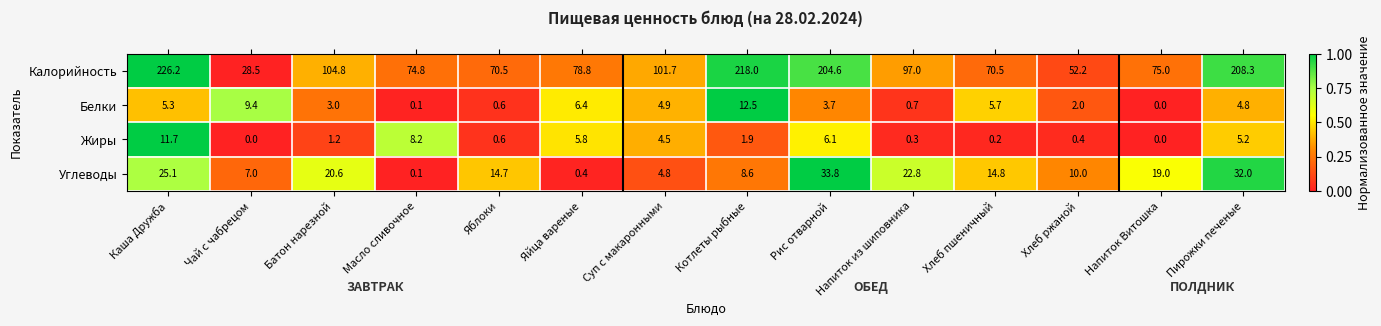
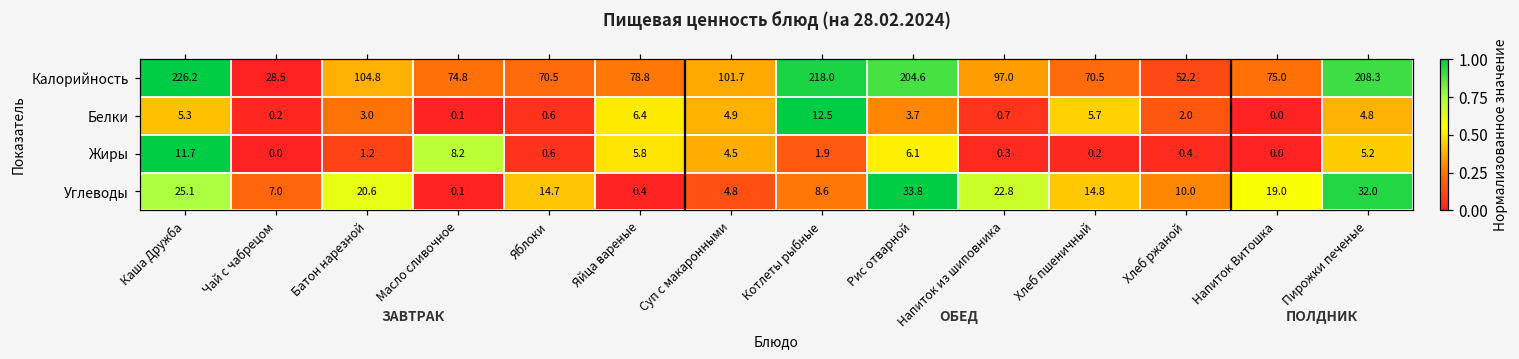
  {
    "Калорийность": {
      "Каша Дружба": 226.2,
      "Чай с чабрецом": 28.5,
      "Батон нарезной": 104.8,
      "Масло сливочное": 74.8,
      "Яблоки": 70.5,
      "Яйца вареные": 78.8,
      "Суп с макаронными": 101.7,
      "Котлеты рыбные": 218.0,
      "Рис отварной": 204.6,
      "Напиток из шиповника": 97.0,
      "Хлеб пшеничный": 70.5,
      "Хлеб ржаной": 52.2,
      "Напиток Витошка": 75.0,
      "Пирожки печеные": 208.3
    },
    "Белки": {
      "Каша Дружба": 5.3,
-     "Чай с чабрецом": 9.4,
+     "Чай с чабрецом": 0.2,
      "Батон нарезной": 3.0,
      "Масло сливочное": 0.1,
      "Яблоки": 0.6,
      "Яйца вареные": 6.4,
      "Суп с макаронными": 4.9,
      "Котлеты рыбные": 12.5,
      "Рис отварной": 3.7,
      "Напиток из шиповника": 0.7,
      "Хлеб пшеничный": 5.7,
      "Хлеб ржаной": 2.0,
      "Напиток Витошка": 0.0,
      "Пирожки печеные": 4.8
    },
    "Жиры": {
      "Каша Дружба": 11.7,
      "Чай с чабрецом": 0.0,
      "Батон нарезной": 1.2,
      "Масло сливочное": 8.2,
      "Яблоки": 0.6,
      "Яйца вареные": 5.8,
      "Суп с макаронными": 4.5,
      "Котлеты рыбные": 1.9,
      "Рис отварной": 6.1,
      "Напиток из шиповника": 0.3,
      "Хлеб пшеничный": 0.2,
      "Хлеб ржаной": 0.4,
      "Напиток Витошка": 0.0,
      "Пирожки печеные": 5.2
    },
    "Углеводы": {
      "Каша Дружба": 25.1,
      "Чай с чабрецом": 7.0,
      "Батон нарезной": 20.6,
      "Масло сливочное": 0.1,
      "Яблоки": 14.7,
      "Яйца вареные": 0.4,
      "Суп с макаронными": 4.8,
      "Котлеты рыбные": 8.6,
      "Рис отварной": 33.8,
      "Напиток из шиповника": 22.8,
      "Хлеб пшеничный": 14.8,
      "Хлеб ржаной": 10.0,
      "Напиток Витошка": 19.0,
      "Пирожки печеные": 32.0
    }
  }
